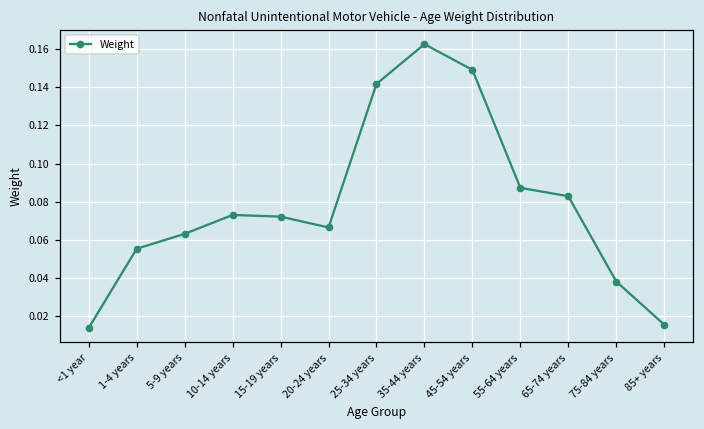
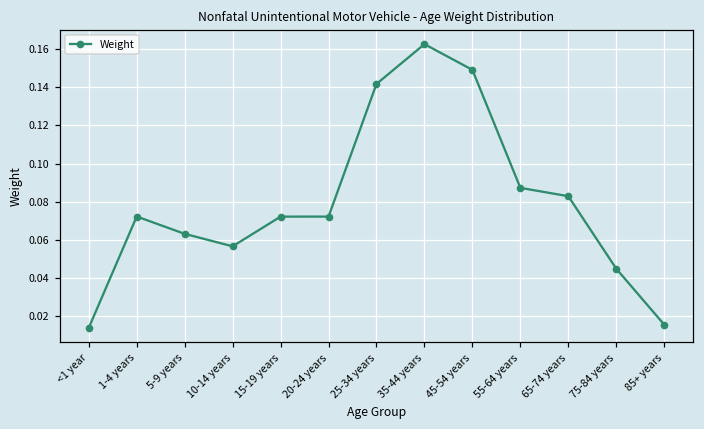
  {
    "<1 year": 0.014,
-   "1-4 years": 0.055,
+   "1-4 years": 0.072,
    "5-9 years": 0.063,
-   "10-14 years": 0.073,
+   "10-14 years": 0.057,
    "15-19 years": 0.072,
-   "20-24 years": 0.066,
+   "20-24 years": 0.072,
    "25-34 years": 0.142,
    "35-44 years": 0.163,
    "45-54 years": 0.149,
    "55-64 years": 0.087,
    "65-74 years": 0.083,
-   "75-84 years": 0.038,
+   "75-84 years": 0.045,
    "85+ years": 0.016
  }
